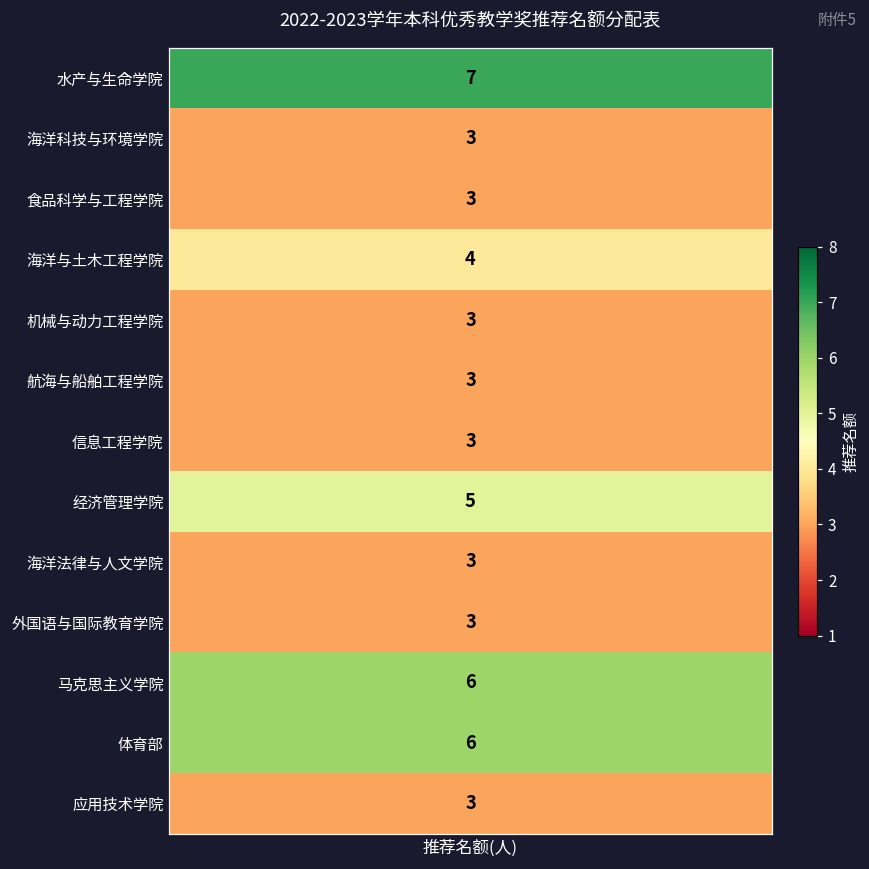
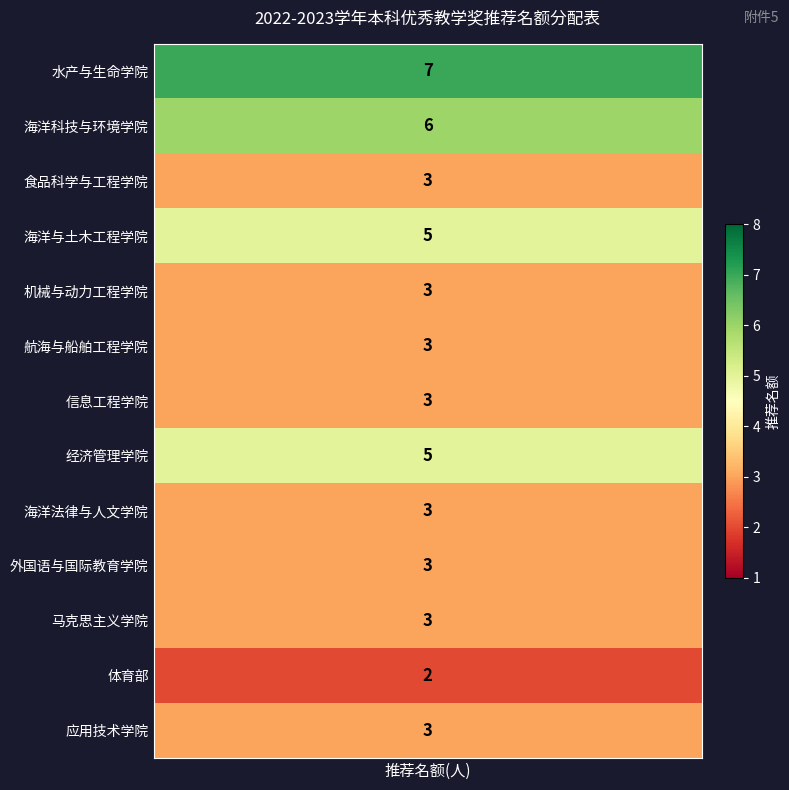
  {
    "水产与生命学院": {
      "推荐名额(人)": 7
    },
    "海洋科技与环境学院": {
-     "推荐名额(人)": 3
+     "推荐名额(人)": 6
    },
    "食品科学与工程学院": {
      "推荐名额(人)": 3
    },
    "海洋与土木工程学院": {
-     "推荐名额(人)": 4
+     "推荐名额(人)": 5
    },
    "机械与动力工程学院": {
      "推荐名额(人)": 3
    },
    "航海与船舶工程学院": {
      "推荐名额(人)": 3
    },
    "信息工程学院": {
      "推荐名额(人)": 3
    },
    "经济管理学院": {
      "推荐名额(人)": 5
    },
    "海洋法律与人文学院": {
      "推荐名额(人)": 3
    },
    "外国语与国际教育学院": {
      "推荐名额(人)": 3
    },
    "马克思主义学院": {
-     "推荐名额(人)": 6
+     "推荐名额(人)": 3
    },
    "体育部": {
-     "推荐名额(人)": 6
+     "推荐名额(人)": 2
    },
    "应用技术学院": {
      "推荐名额(人)": 3
    }
  }
